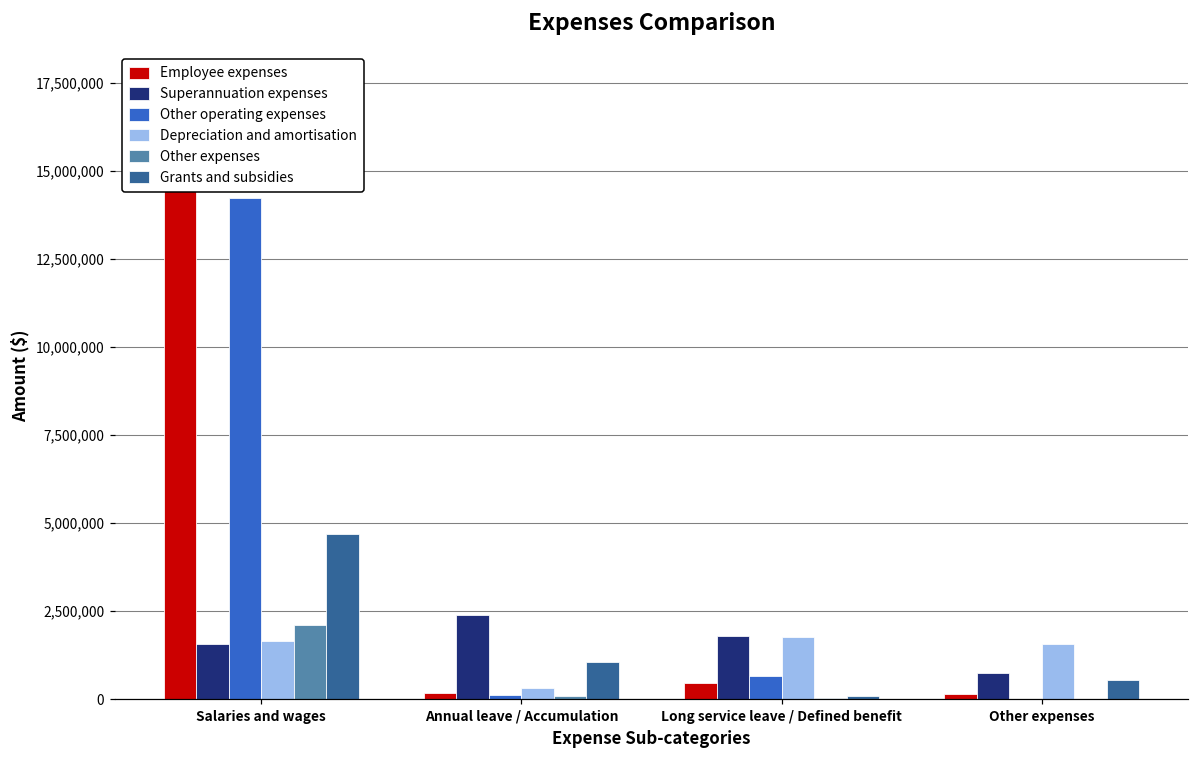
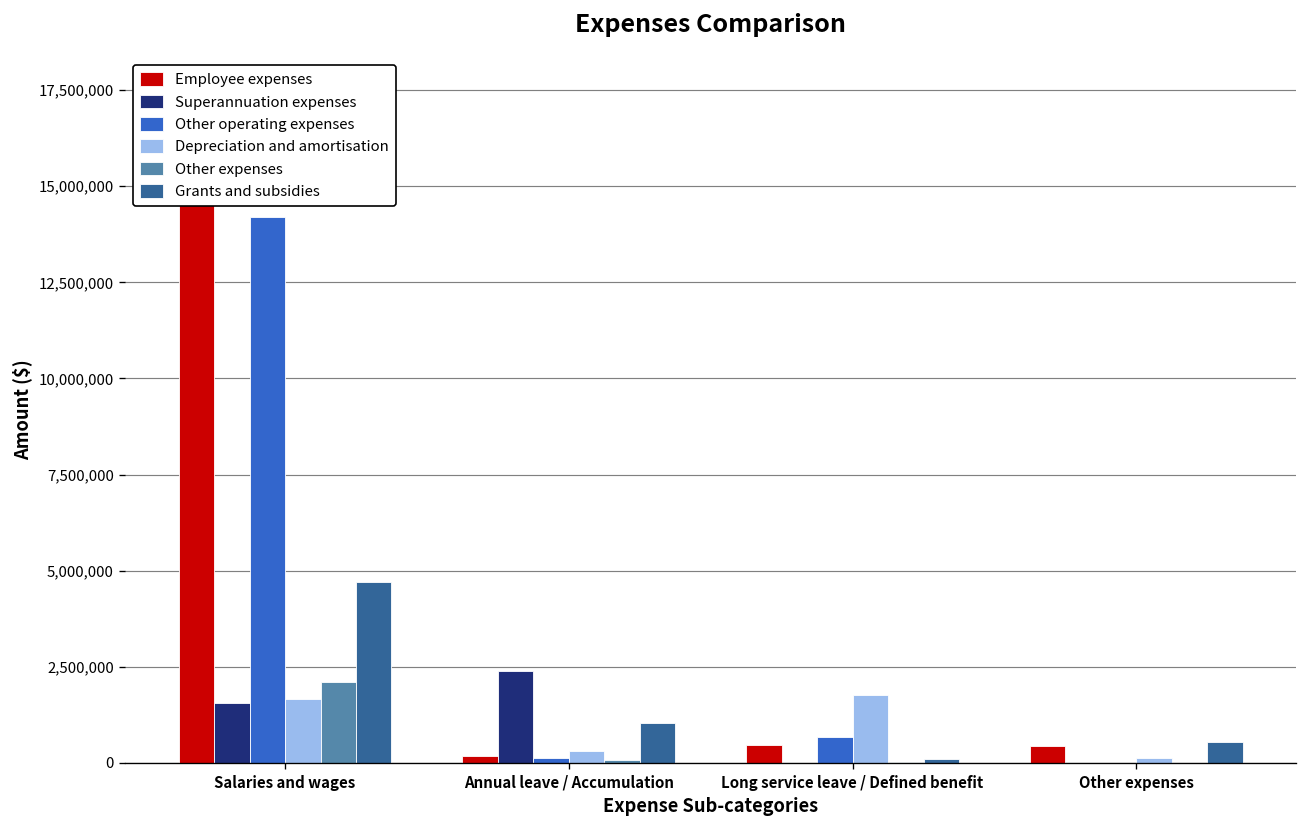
  {
    "Employee expenses": {
      "Annual leave / Accumulation": "200,000",
      "Long service leave / Defined benefit": "500,000",
-     "Other expenses": "200,000"
+     "Other expenses": "400,000"
    },
    "Superannuation expenses": {
      "Salaries and wages": "1,600,000",
      "Annual leave / Accumulation": "2,400,000",
-     "Long service leave / Defined benefit": "1,800,000",
-     "Other expenses": "800,000"
+     "Long service leave / Defined benefit": "0",
+     "Other expenses": "0"
    },
    "Depreciation and amortisation": {
      "Salaries and wages": "1,700,000",
      "Annual leave / Accumulation": "300,000",
      "Long service leave / Defined benefit": "1,800,000",
-     "Other expenses": "1,600,000"
+     "Other expenses": "100,000"
    }
  }
